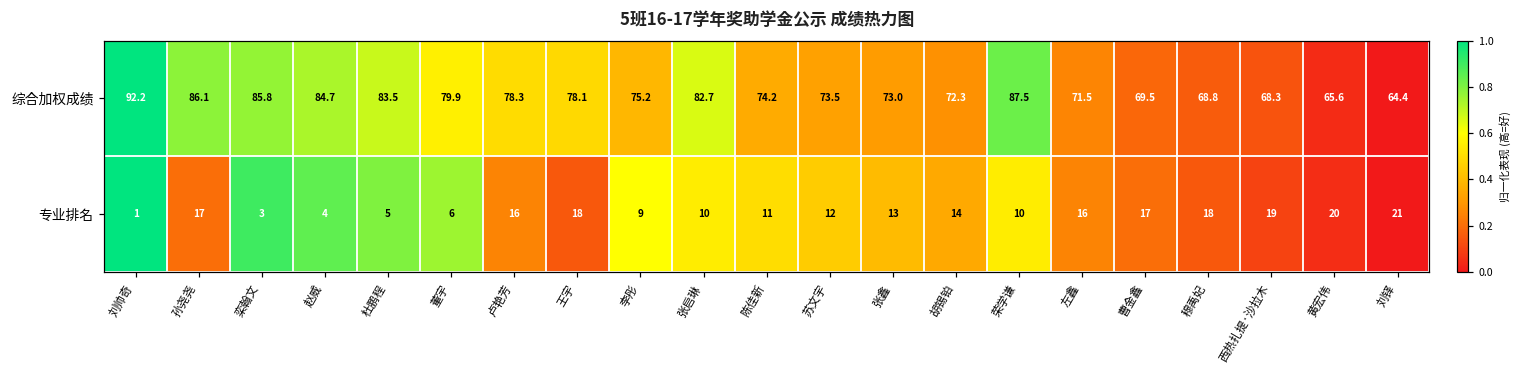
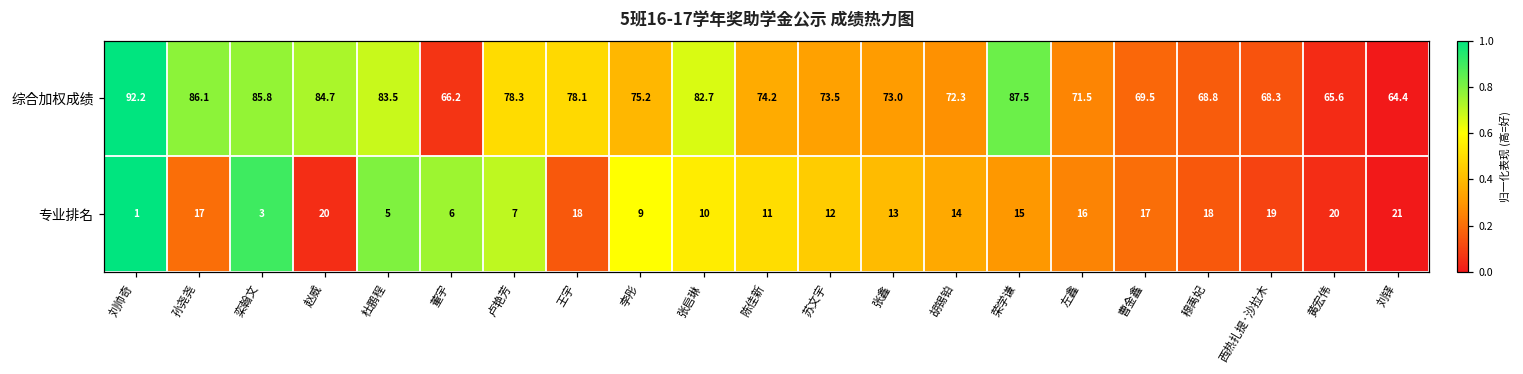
  {
    "综合加权成绩": {
      "刘帅奇": 92.2,
      "孙尧尧": 86.1,
      "栾翰文": 85.8,
      "赵威": 84.7,
      "杜鹏程": 83.5,
-     "董宇": 79.9,
+     "董宇": 66.2,
      "卢艳芳": 78.3,
      "王宇": 78.1,
      "李彤": 75.2,
      "张启琳": 82.7,
      "陈佳新": 74.2,
      "苏文宇": 73.5,
      "张鑫": 73.0,
      "胡锡铂": 72.3,
      "荣学谦": 87.5,
      "左鑫": 71.5,
      "曹金鑫": 69.5,
      "穆禹妃": 68.8,
      "西热扎提·沙拉木": 68.3,
      "黄宏伟": 65.6,
      "刘铎": 64.4
    },
    "专业排名": {
      "刘帅奇": 1,
      "孙尧尧": 17,
      "栾翰文": 3,
-     "赵威": 4,
+     "赵威": 20,
      "杜鹏程": 5,
      "董宇": 6,
-     "卢艳芳": 16,
+     "卢艳芳": 7,
      "王宇": 18,
      "李彤": 9,
      "张启琳": 10,
      "陈佳新": 11,
      "苏文宇": 12,
      "张鑫": 13,
      "胡锡铂": 14,
-     "荣学谦": 10,
+     "荣学谦": 15,
      "左鑫": 16,
      "曹金鑫": 17,
      "穆禹妃": 18,
      "西热扎提·沙拉木": 19,
      "黄宏伟": 20,
      "刘铎": 21
    }
  }
